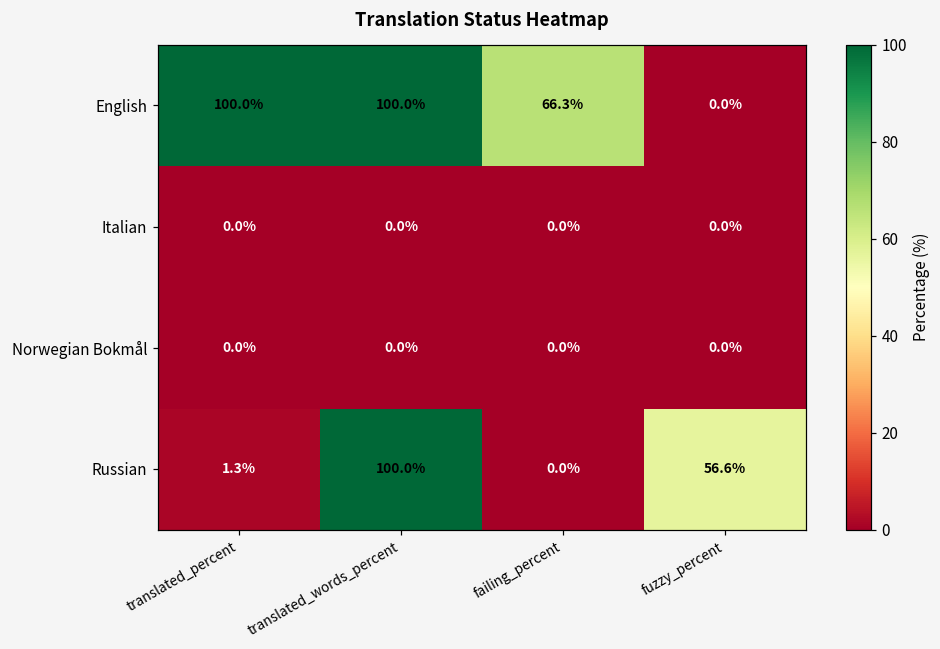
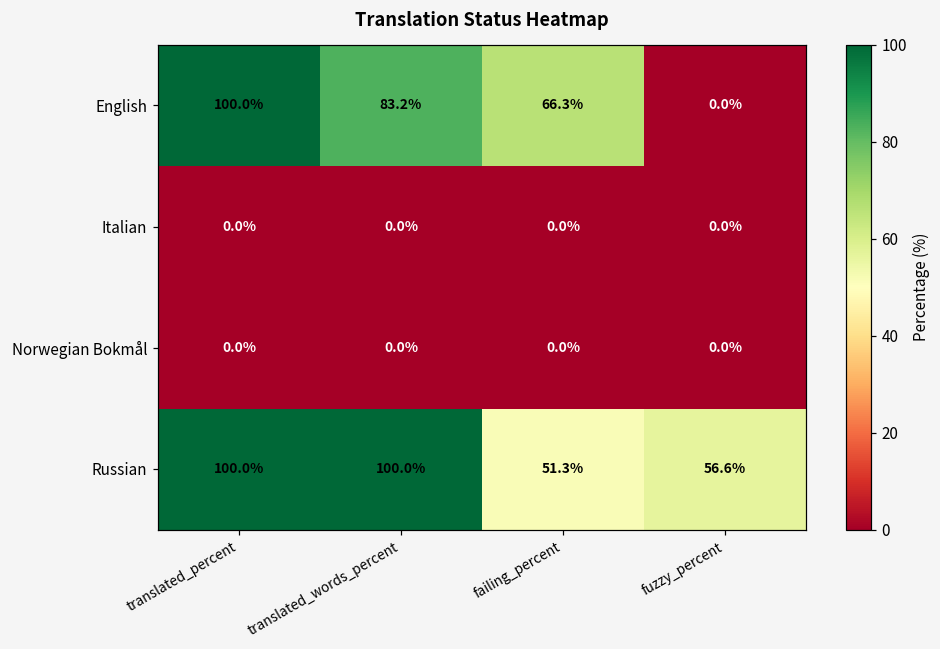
  {
    "English": {
      "translated_percent": "100.0%",
-     "translated_words_percent": "100.0%",
+     "translated_words_percent": "83.2%",
      "failing_percent": "66.3%",
      "fuzzy_percent": "0.0%"
    },
    "Italian": {
      "translated_percent": "0.0%",
      "translated_words_percent": "0.0%",
      "failing_percent": "0.0%",
      "fuzzy_percent": "0.0%"
    },
    "Norwegian Bokmål": {
      "translated_percent": "0.0%",
      "translated_words_percent": "0.0%",
      "failing_percent": "0.0%",
      "fuzzy_percent": "0.0%"
    },
    "Russian": {
-     "translated_percent": "1.3%",
+     "translated_percent": "100.0%",
      "translated_words_percent": "100.0%",
-     "failing_percent": "0.0%",
+     "failing_percent": "51.3%",
      "fuzzy_percent": "56.6%"
    }
  }
